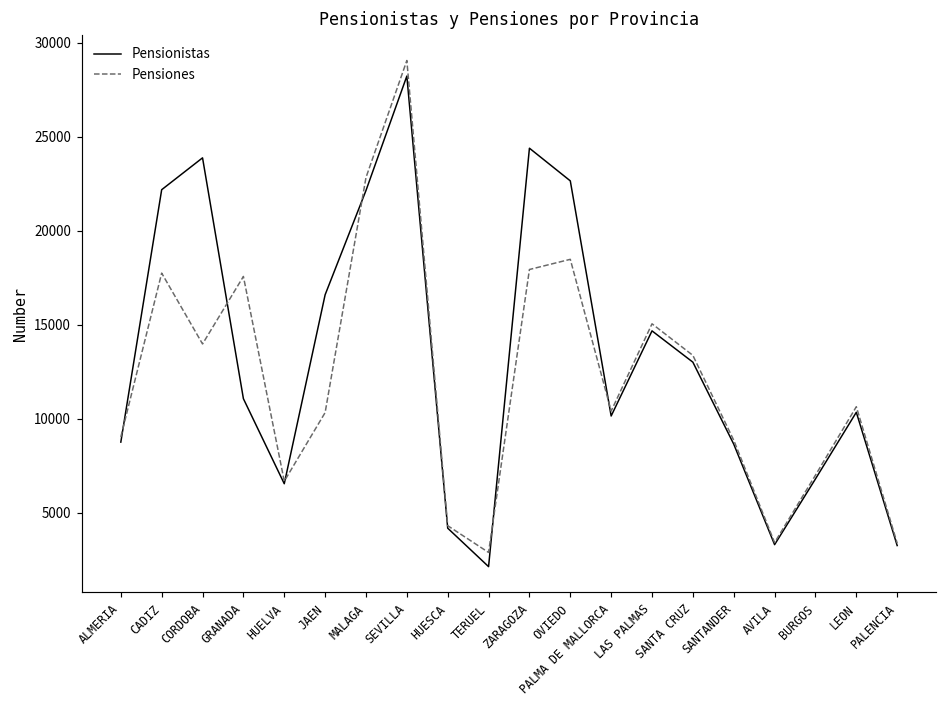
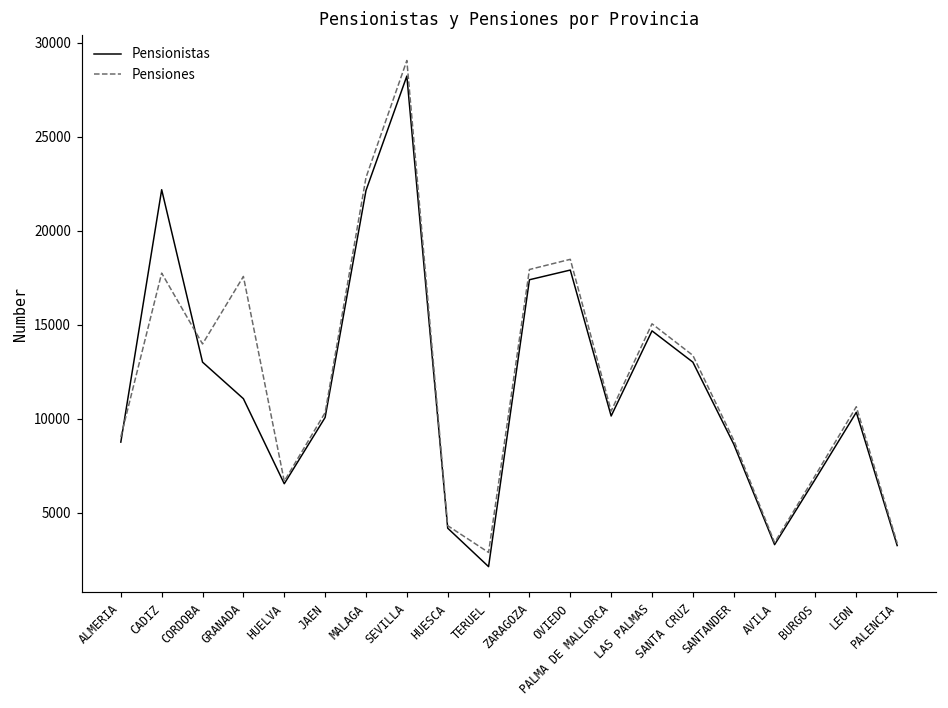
  {
    "Pensionistas": {
      "ALMERIA": 8800,
      "CADIZ": 22200,
-     "CORDOBA": 23900,
+     "CORDOBA": 13000,
      "GRANADA": 11100,
-     "JAEN": 16600,
+     "JAEN": 10100,
      "MALAGA": 22100,
      "SEVILLA": 28200,
      "TERUEL": 2100,
-     "ZARAGOZA": 24400,
-     "OVIEDO": 22700,
+     "ZARAGOZA": 17400,
+     "OVIEDO": 17900,
      "PALMA DE MALLORCA": 10200,
      "LAS PALMAS": 14700,
      "SANTA CRUZ": 13000,
      "SANTANDER": 8700,
      "BURGOS": 6800,
      "LEON": 10400
    },
    "Pensiones": {
      "ALMERIA": 9000,
      "CADIZ": 17800,
      "CORDOBA": 14000,
      "GRANADA": 17600,
      "JAEN": 10300,
      "MALAGA": 22800,
      "SEVILLA": 29100,
      "TERUEL": 2900,
      "ZARAGOZA": 17900,
      "OVIEDO": 18500,
      "PALMA DE MALLORCA": 10400,
      "LAS PALMAS": 15100,
      "SANTA CRUZ": 13400,
      "SANTANDER": 8900,
      "BURGOS": 7000,
      "LEON": 10600
    }
  }
